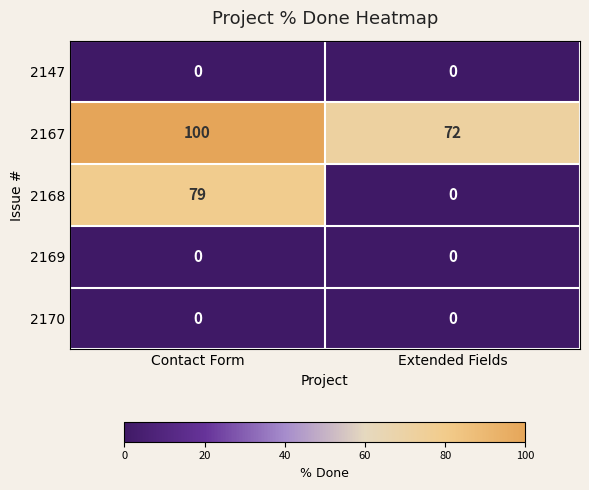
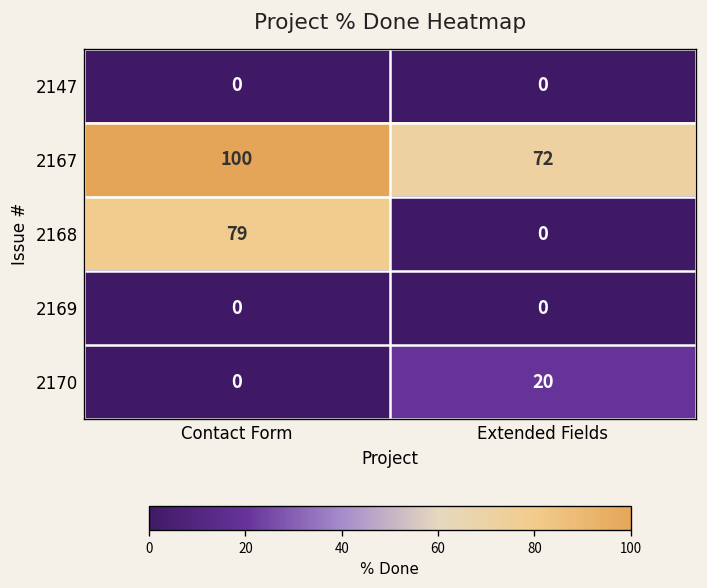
  {
    "2147": {
      "Contact Form": 0,
      "Extended Fields": 0
    },
    "2167": {
      "Contact Form": 100,
      "Extended Fields": 72
    },
    "2168": {
      "Contact Form": 79,
      "Extended Fields": 0
    },
    "2169": {
      "Contact Form": 0,
      "Extended Fields": 0
    },
    "2170": {
      "Contact Form": 0,
-     "Extended Fields": 0
+     "Extended Fields": 20
    }
  }
